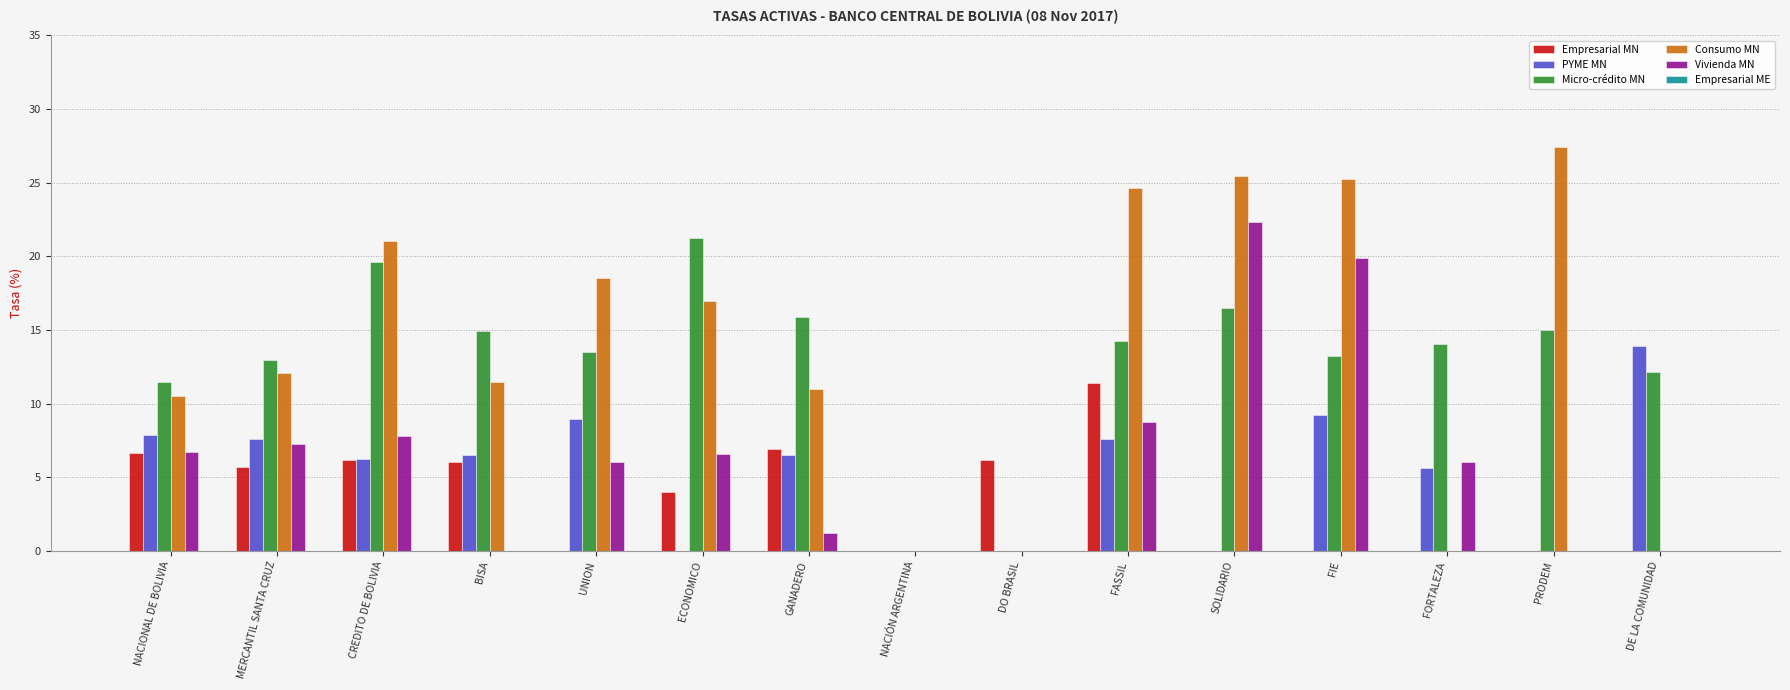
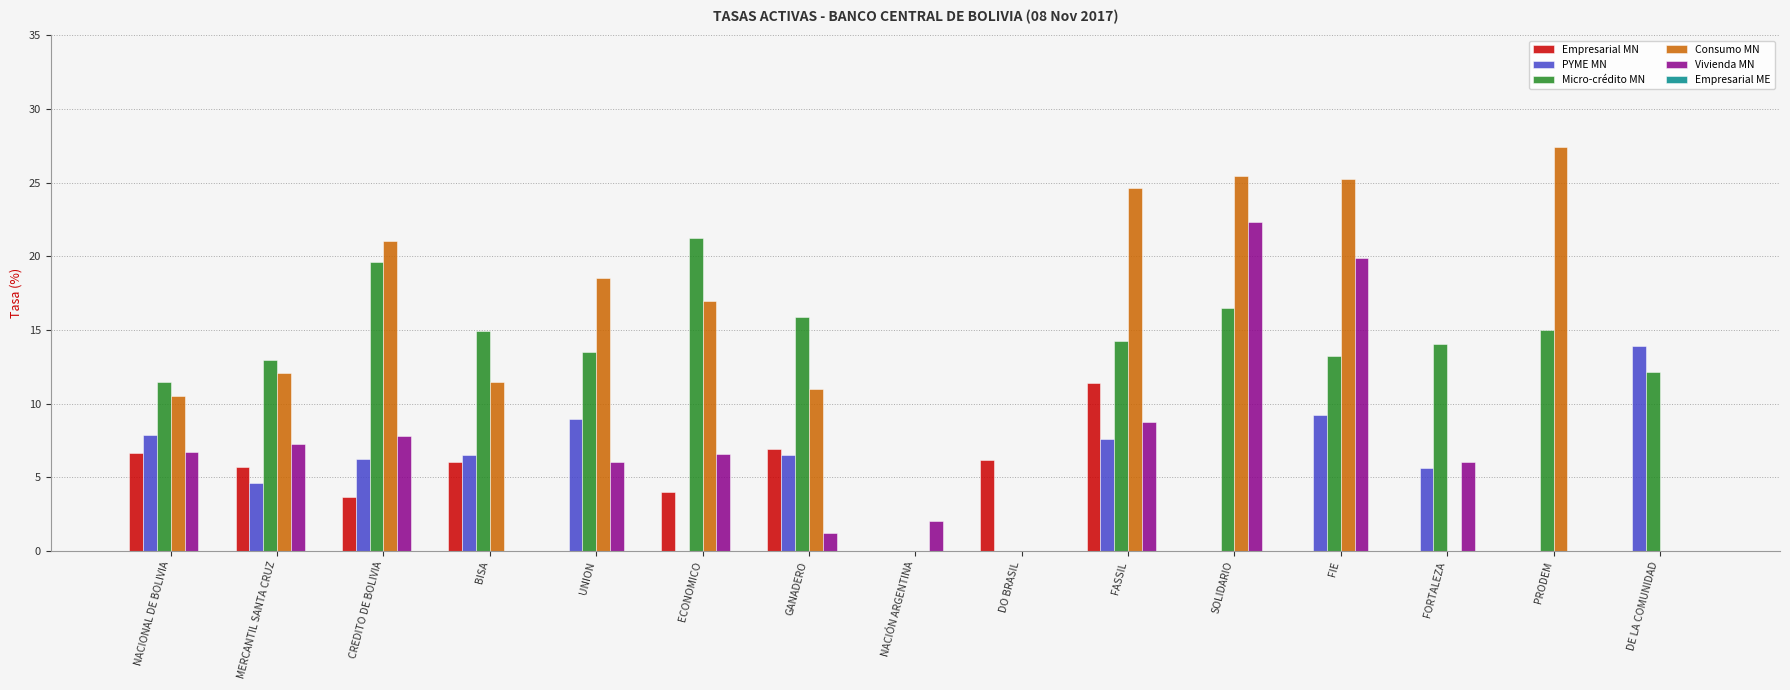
  {
    "Empresarial MN": {
      "NACIONAL DE BOLIVIA": 6.6,
      "MERCANTIL SANTA CRUZ": 5.7,
-     "CREDITO DE BOLIVIA": 6.1,
+     "CREDITO DE BOLIVIA": 3.6,
      "BISA": 6.1,
      "UNION": 0.0,
      "ECONOMICO": 4.0,
      "GANADERO": 6.9,
      "NACIÓN ARGENTINA": 0.0,
      "DO BRASIL": 6.1,
      "FASSIL": 11.4,
      "SOLIDARIO": 0.0,
      "FIE": 0.0,
      "FORTALEZA": 0.0,
      "PRODEM": 0.0,
      "DE LA COMUNIDAD": 0.0
    },
    "PYME MN": {
      "NACIONAL DE BOLIVIA": 7.9,
-     "MERCANTIL SANTA CRUZ": 7.6,
+     "MERCANTIL SANTA CRUZ": 4.6,
      "CREDITO DE BOLIVIA": 6.3,
      "BISA": 6.5,
      "UNION": 9.0,
      "ECONOMICO": 0.0,
      "GANADERO": 6.5,
      "NACIÓN ARGENTINA": 0.0,
      "DO BRASIL": 0.0,
      "FASSIL": 7.6,
      "SOLIDARIO": 0.0,
      "FIE": 9.2,
      "FORTALEZA": 5.6,
      "PRODEM": 0.0,
      "DE LA COMUNIDAD": 13.9
    },
    "Micro-crédito MN": {
      "NACIONAL DE BOLIVIA": 11.5,
      "MERCANTIL SANTA CRUZ": 13.0,
      "CREDITO DE BOLIVIA": 19.6,
      "BISA": 14.9,
      "UNION": 13.5,
      "ECONOMICO": 21.2,
      "GANADERO": 15.8,
      "NACIÓN ARGENTINA": 0.0,
      "DO BRASIL": 0.0,
      "FASSIL": 14.3,
      "SOLIDARIO": 16.5,
      "FIE": 13.2,
      "FORTALEZA": 14.1,
      "PRODEM": 15.0,
      "DE LA COMUNIDAD": 12.1
    },
    "Consumo MN": {
      "NACIONAL DE BOLIVIA": 10.5,
      "MERCANTIL SANTA CRUZ": 12.0,
      "CREDITO DE BOLIVIA": 21.0,
      "BISA": 11.4,
      "UNION": 18.5,
      "ECONOMICO": 17.0,
      "GANADERO": 11.0,
      "NACIÓN ARGENTINA": 0.0,
      "DO BRASIL": 0.0,
      "FASSIL": 24.6,
      "SOLIDARIO": 25.4,
      "FIE": 25.3,
      "FORTALEZA": 0.0,
      "PRODEM": 27.4,
      "DE LA COMUNIDAD": 0.0
    },
    "Vivienda MN": {
      "NACIONAL DE BOLIVIA": 6.7,
      "MERCANTIL SANTA CRUZ": 7.2,
      "CREDITO DE BOLIVIA": 7.8,
      "BISA": 0,
      "UNION": 6,
      "ECONOMICO": 6.6,
      "GANADERO": 1.2,
-     "NACIÓN ARGENTINA": 0,
+     "NACIÓN ARGENTINA": 2,
      "DO BRASIL": 0,
      "FASSIL": 8.7,
      "SOLIDARIO": 22.3,
      "FIE": 20,
      "FORTALEZA": 6,
      "PRODEM": 0,
      "DE LA COMUNIDAD": 0
    },
    "Empresarial ME": {
      "NACIONAL DE BOLIVIA": 0.0,
      "MERCANTIL SANTA CRUZ": 0.0,
      "CREDITO DE BOLIVIA": 0.0,
      "BISA": 0.0,
      "UNION": 0.0,
      "ECONOMICO": 0.0,
      "GANADERO": 0.0,
      "NACIÓN ARGENTINA": 0.0,
      "DO BRASIL": 0.0,
      "FASSIL": 0.0,
      "SOLIDARIO": 0.0,
      "FIE": 0.0,
      "FORTALEZA": 0.0,
      "PRODEM": 0.0,
      "DE LA COMUNIDAD": 0.0
    }
  }
